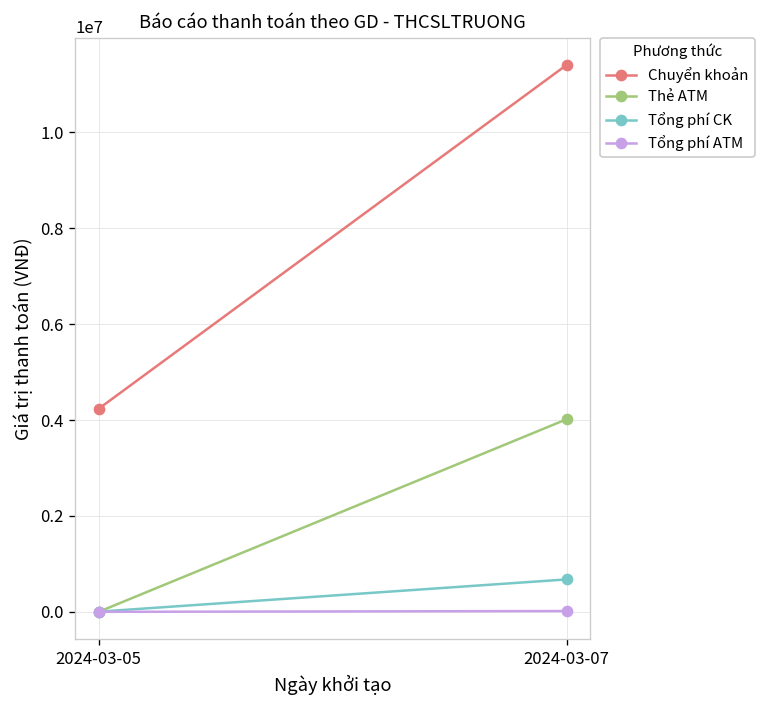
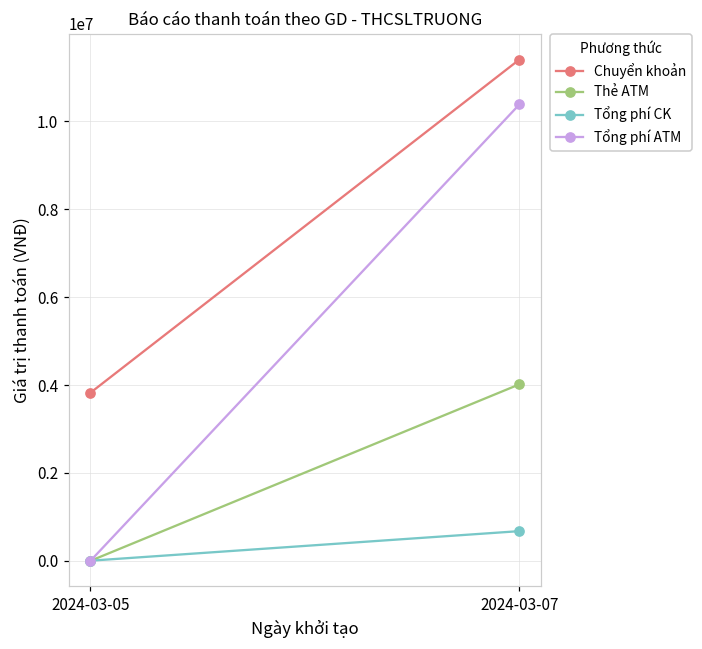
  {
    "Chuyển khoản": {
-     "2024-03-05": 4200000,
+     "2024-03-05": 3800000,
      "2024-03-07": 11400000
    },
    "Thẻ ATM": {
      "2024-03-07": 4000000
    },
    "Tổng phí CK": {
      "2024-03-07": 700000
    },
    "Tổng phí ATM": {
-     "2024-03-07": 0
+     "2024-03-07": 10400000
    }
  }
